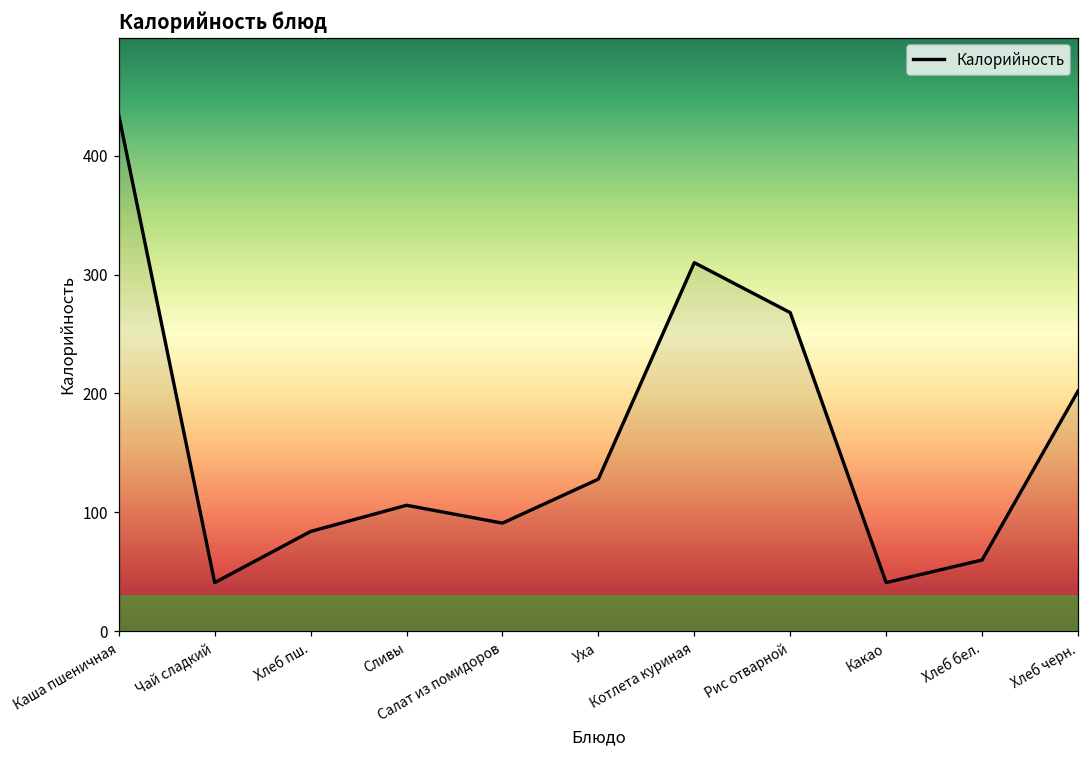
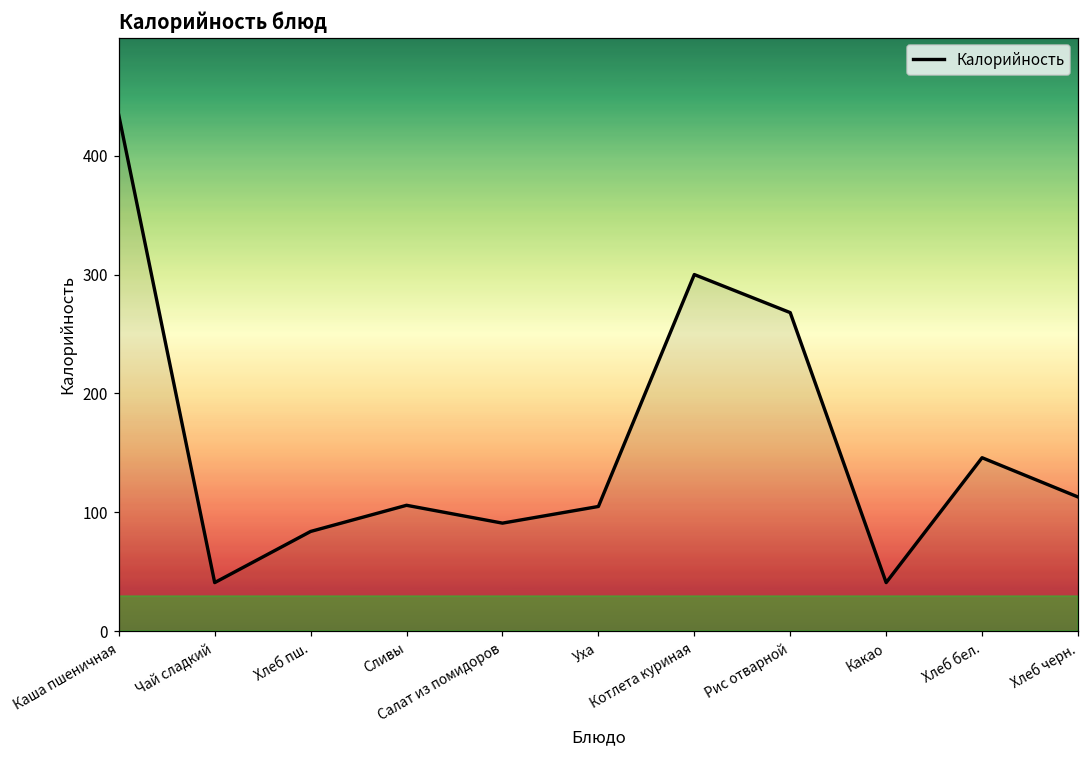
  {
    "Каша пшеничная": 434,
    "Чай сладкий": 41,
    "Хлеб пш.": 84,
    "Сливы": 106,
    "Салат из помидоров": 91,
-   "Уха": 128,
-   "Котлета куриная": 310,
+   "Уха": 105,
+   "Котлета куриная": 300,
    "Рис отварной": 268,
    "Какао": 41,
-   "Хлеб бел.": 60,
-   "Хлеб черн.": 202
+   "Хлеб бел.": 146,
+   "Хлеб черн.": 113
  }
